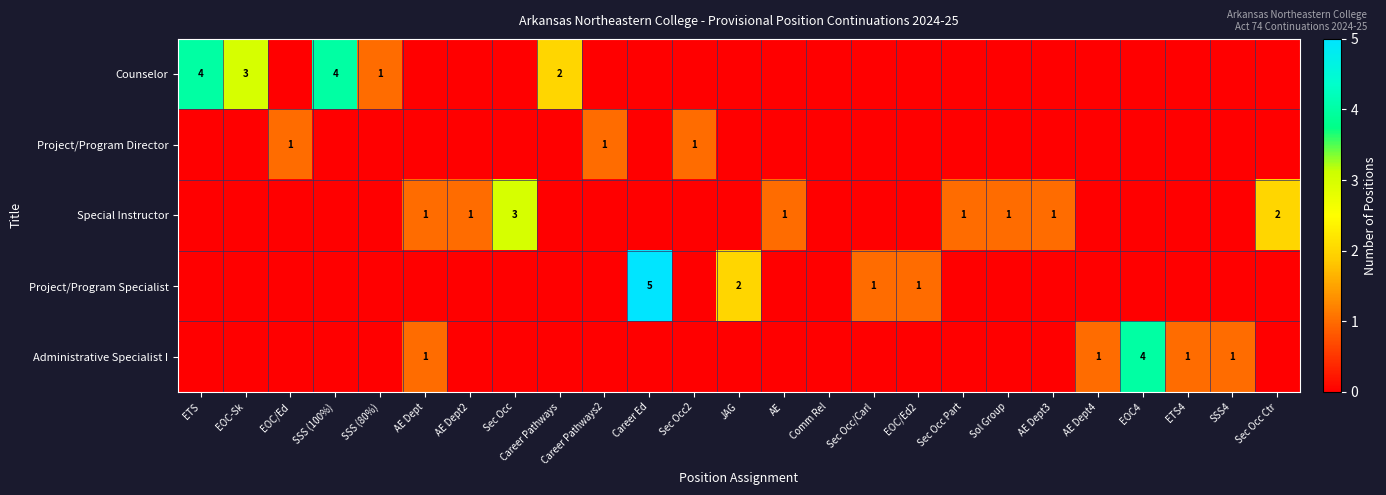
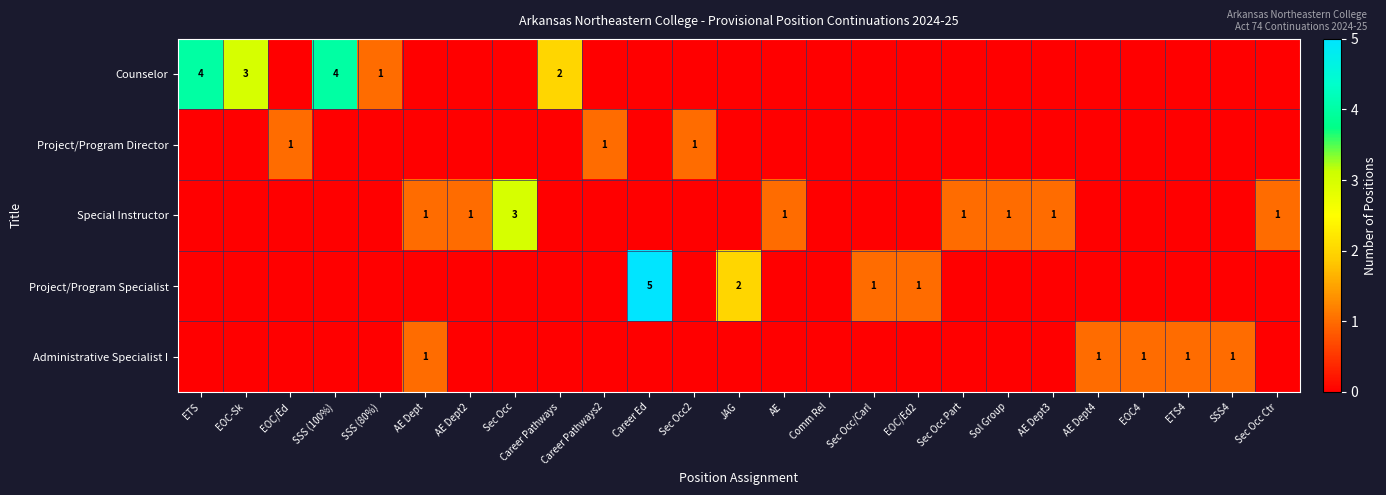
  {
    "Counselor": {
      "ETS": 4,
      "EOC-Sk": 3,
      "SSS (100%)": 4,
      "SSS (80%)": 1,
      "Career Pathways": 2
    },
    "Project/Program Director": {
      "EOC/Ed": 1,
      "Career Pathways2": 1,
      "Sec Occ2": 1
    },
    "Special Instructor": {
      "AE Dept": 1,
      "AE Dept2": 1,
      "Sec Occ": 3,
      "AE": 1,
      "Sec Occ Part": 1,
      "Sol Group": 1,
      "AE Dept3": 1,
-     "Sec Occ Ctr": 2
+     "Sec Occ Ctr": 1
    },
    "Project/Program Specialist": {
      "Career Ed": 5,
      "JAG": 2,
      "Sec Occ/Carl": 1,
      "EOC/Ed2": 1
    },
    "Administrative Specialist I": {
      "AE Dept": 1,
      "AE Dept4": 1,
-     "EOC4": 4,
+     "EOC4": 1,
      "ETS4": 1,
      "SSS4": 1
    }
  }
